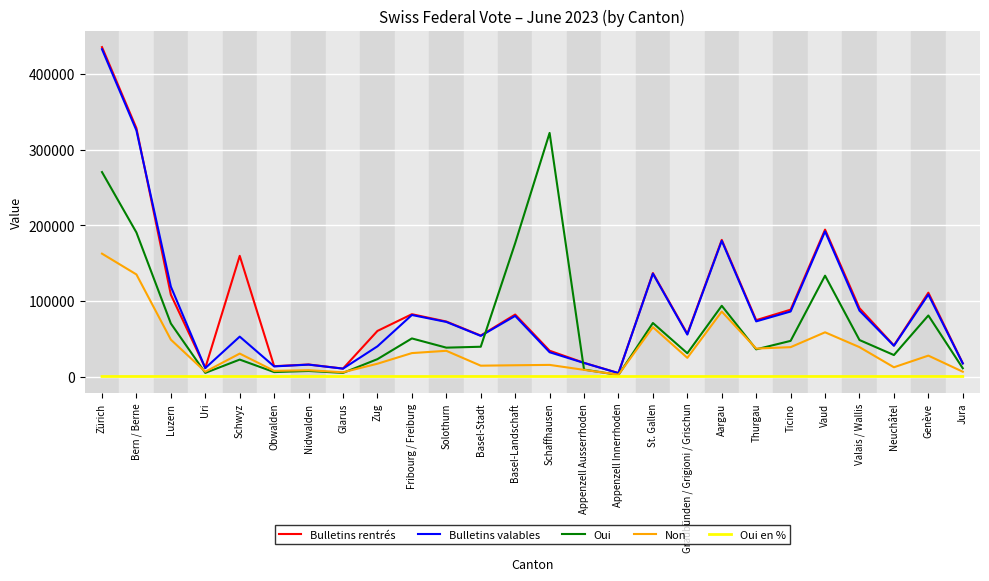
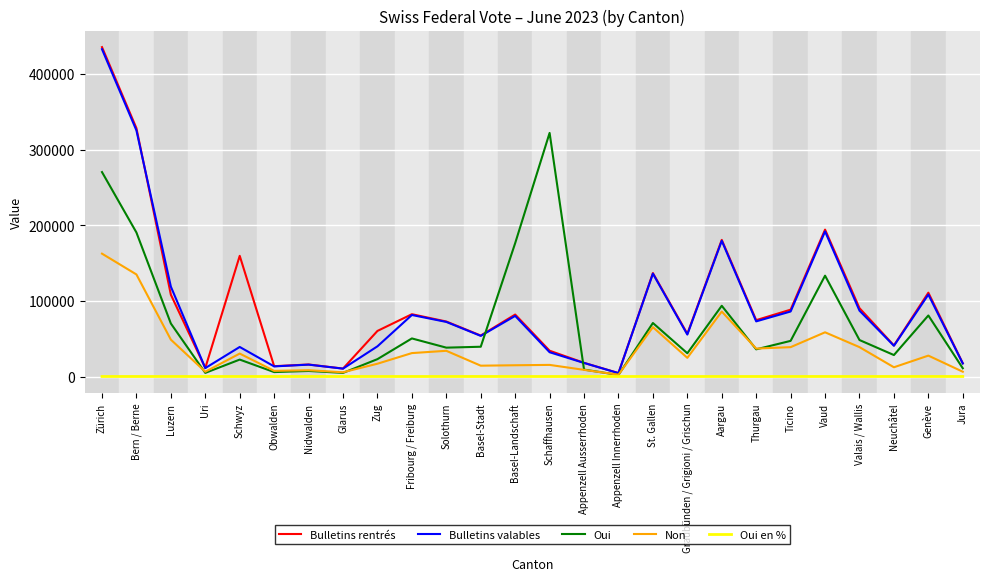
  {
    "Bulletins rentrés": {
      "Luzern": 110000,
      "Schwyz": 160000,
      "Zug": 60000
    },
    "Bulletins valables": {
      "Luzern": 120000,
-     "Schwyz": 50000,
+     "Schwyz": 40000,
      "Zug": 40000
    },
    "Oui": {
      "Zürich": 270000,
      "Bern / Berne": 190000,
      "Luzern": 70000,
      "Schwyz": 20000,
      "Zug": 20000,
      "Fribourg / Freiburg": 50000,
      "Solothurn": 40000,
      "Basel-Stadt": 40000,
      "Basel-Landschaft": 180000,
      "Schaffhausen": 320000,
      "St. Gallen": 70000,
      "Graubünden / Grigioni / Grischun": 30000,
      "Aargau": 90000,
      "Ticino": 50000,
      "Vaud": 130000,
      "Valais / Wallis": 50000,
      "Neuchâtel": 30000,
      "Genève": 80000,
      "Jura": 10000
    },
    "Non": {
      "Zürich": 160000,
      "Bern / Berne": 130000,
      "Luzern": 50000,
      "Schwyz": 30000,
      "Zug": 20000,
      "Fribourg / Freiburg": 30000,
      "Solothurn": 30000,
      "Basel-Stadt": 10000,
      "Basel-Landschaft": 10000,
      "Schaffhausen": 20000,
      "St. Gallen": 70000,
      "Graubünden / Grigioni / Grischun": 20000,
      "Aargau": 90000,
      "Ticino": 40000,
      "Vaud": 60000,
      "Valais / Wallis": 40000,
      "Neuchâtel": 10000,
      "Genève": 30000,
      "Jura": 10000
    },
    "Oui en %": {
      "Zürich": 0,
      "Bern / Berne": 0,
      "Luzern": 0,
      "Uri": 0,
      "Schwyz": 0,
      "Obwalden": 0,
      "Nidwalden": 0,
      "Glarus": 0,
      "Zug": 0,
      "Fribourg / Freiburg": 0,
      "Solothurn": 0,
      "Basel-Stadt": 0,
      "Basel-Landschaft": 0,
      "Schaffhausen": 0,
      "Appenzell Ausserrhoden": 0,
      "St. Gallen": 0,
      "Graubünden / Grigioni / Grischun": 0,
      "Aargau": 0,
      "Thurgau": 0,
      "Ticino": 0,
      "Vaud": 0,
      "Valais / Wallis": 0,
      "Neuchâtel": 0,
      "Genève": 0,
      "Jura": 0
    }
  }
